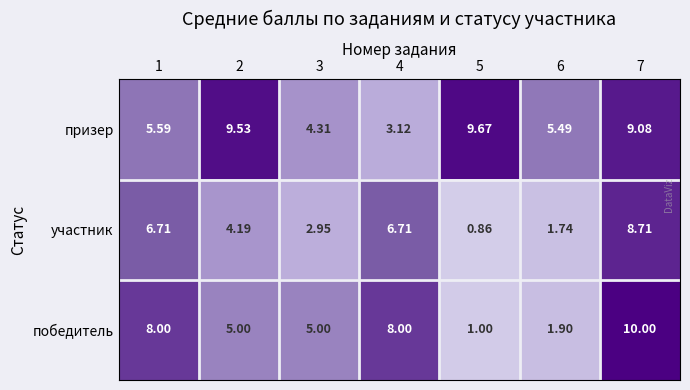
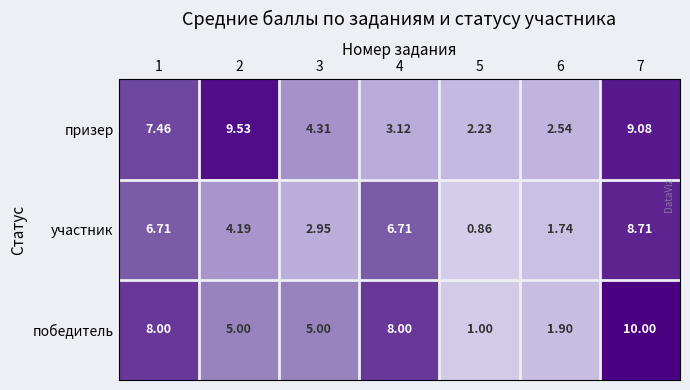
  {
    "призер": {
-     "1": 5.59,
+     "1": 7.46,
      "2": 9.53,
      "3": 4.31,
      "4": 3.12,
-     "5": 9.67,
-     "6": 5.49,
+     "5": 2.23,
+     "6": 2.54,
      "7": 9.08
    },
    "участник": {
      "1": 6.71,
      "2": 4.19,
      "3": 2.95,
      "4": 6.71,
      "5": 0.86,
      "6": 1.74,
      "7": 8.71
    },
    "победитель": {
      "1": 8.00,
      "2": 5.00,
      "3": 5.00,
      "4": 8.00,
      "5": 1.00,
      "6": 1.90,
      "7": 10.00
    }
  }
